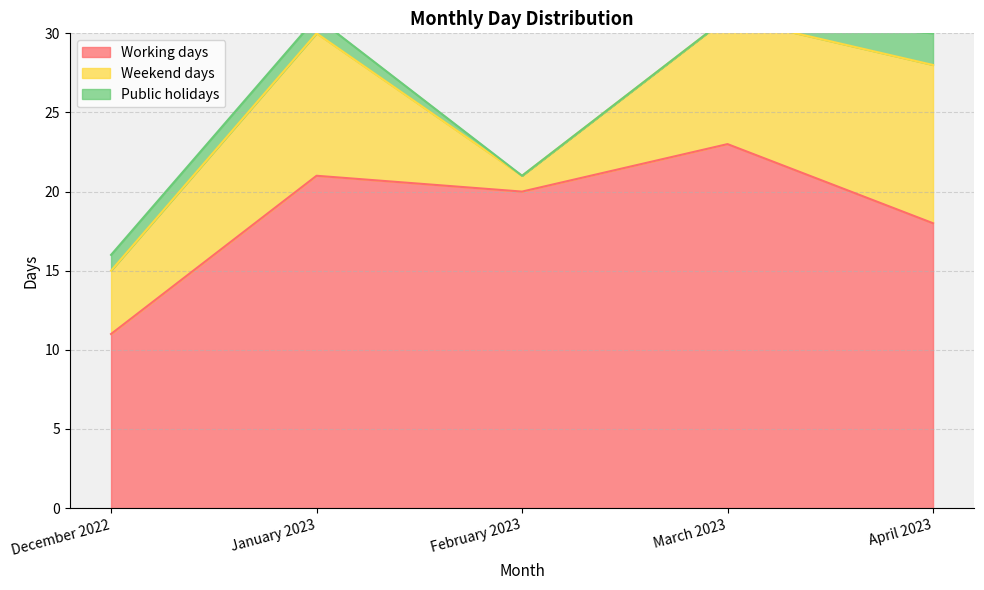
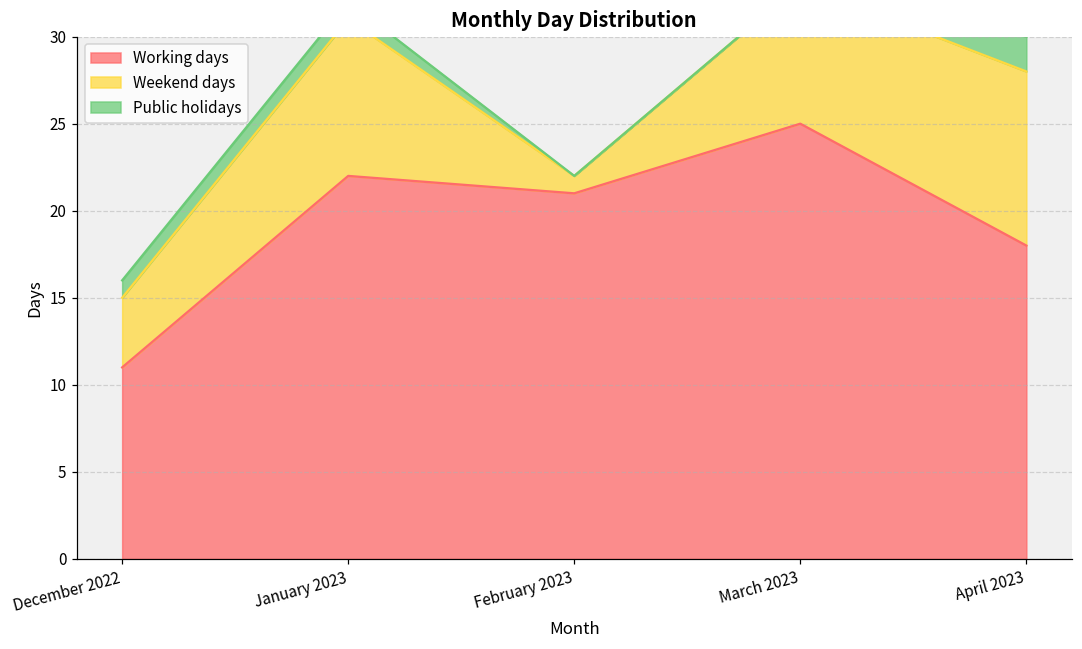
  {
    "Working days": {
      "December 2022": 11,
-     "January 2023": 21,
-     "February 2023": 20,
-     "March 2023": 23,
+     "January 2023": 22,
+     "February 2023": 21,
+     "March 2023": 25,
      "April 2023": 18
    },
    "Weekend days": {
      "December 2022": 4,
      "April 2023": 10
    },
    "Public holidays": {
      "December 2022": 1,
      "April 2023": 2
    }
  }
